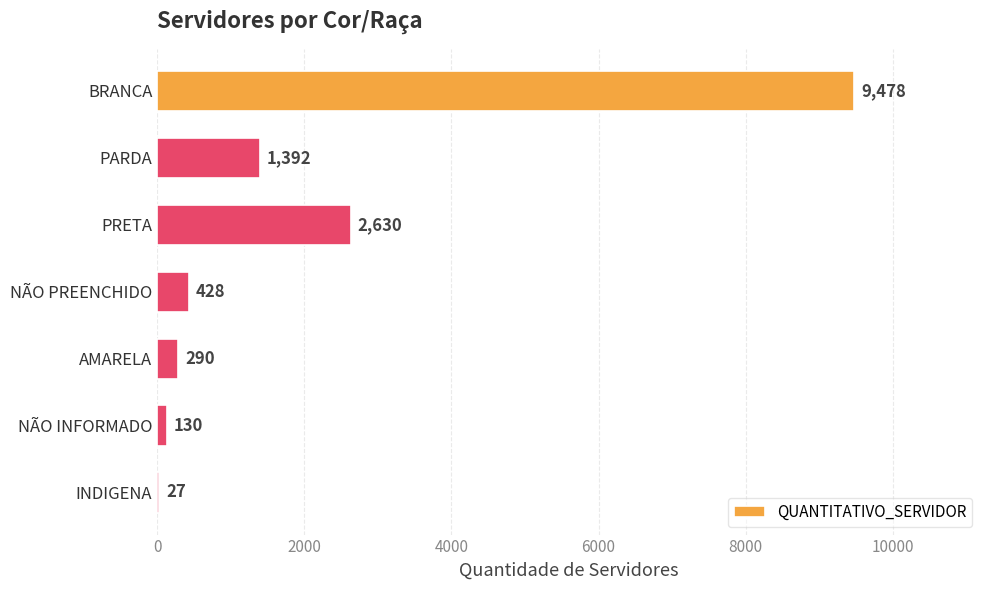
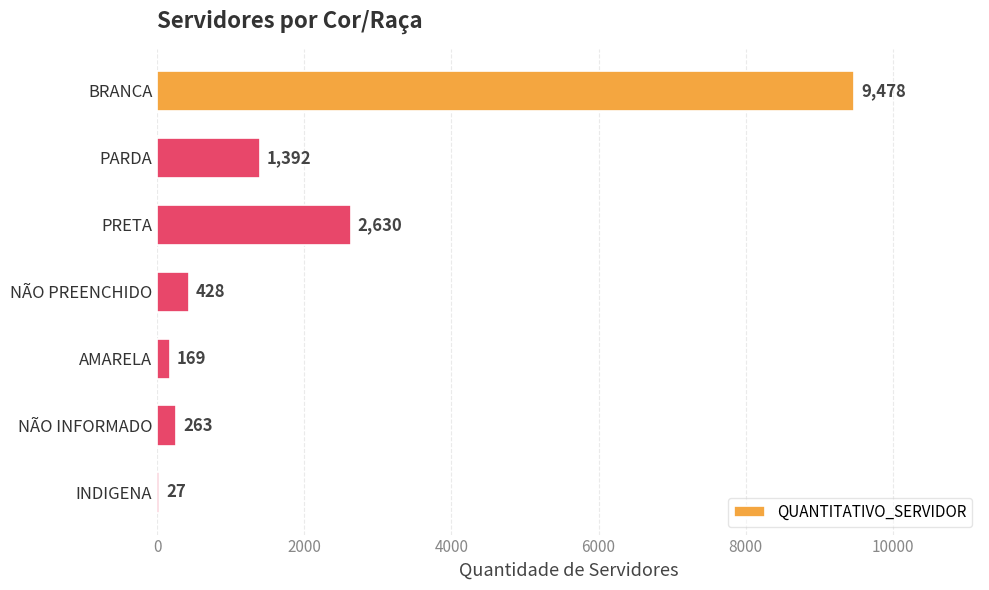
  {
    "BRANCA": "9,478",
    "PARDA": "1,392",
    "PRETA": "2,630",
    "NÃO PREENCHIDO": "428",
-   "AMARELA": "290",
-   "NÃO INFORMADO": "130",
+   "AMARELA": "169",
+   "NÃO INFORMADO": "263",
    "INDIGENA": "27"
  }
